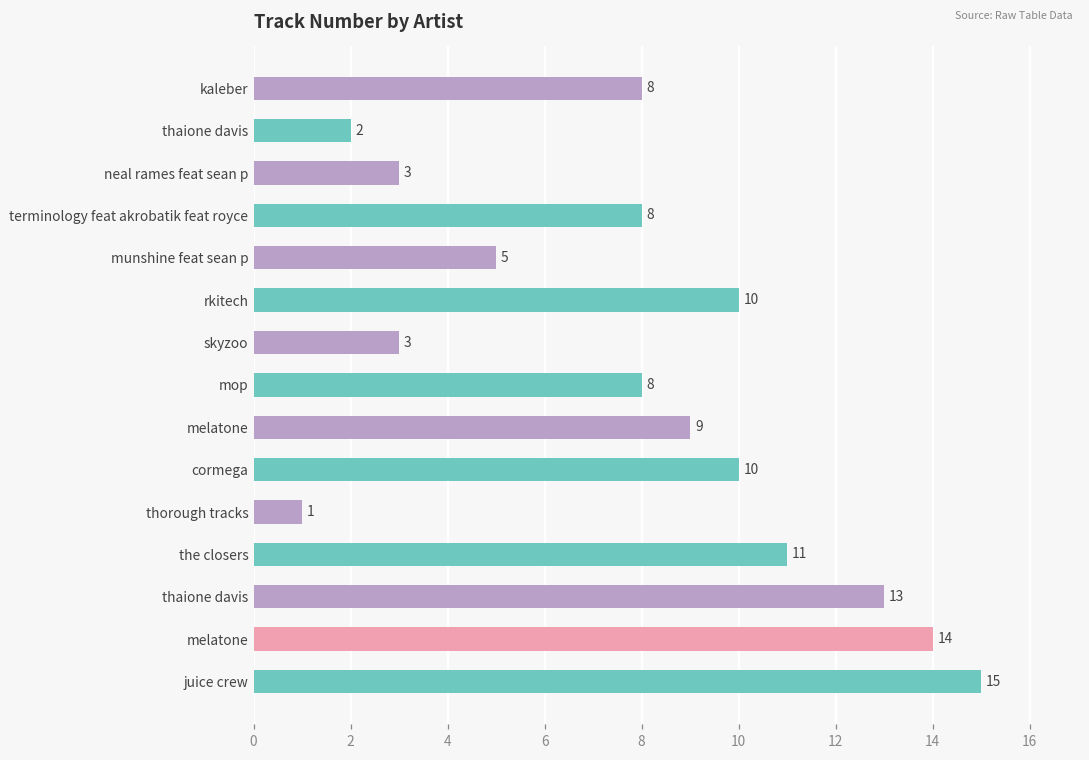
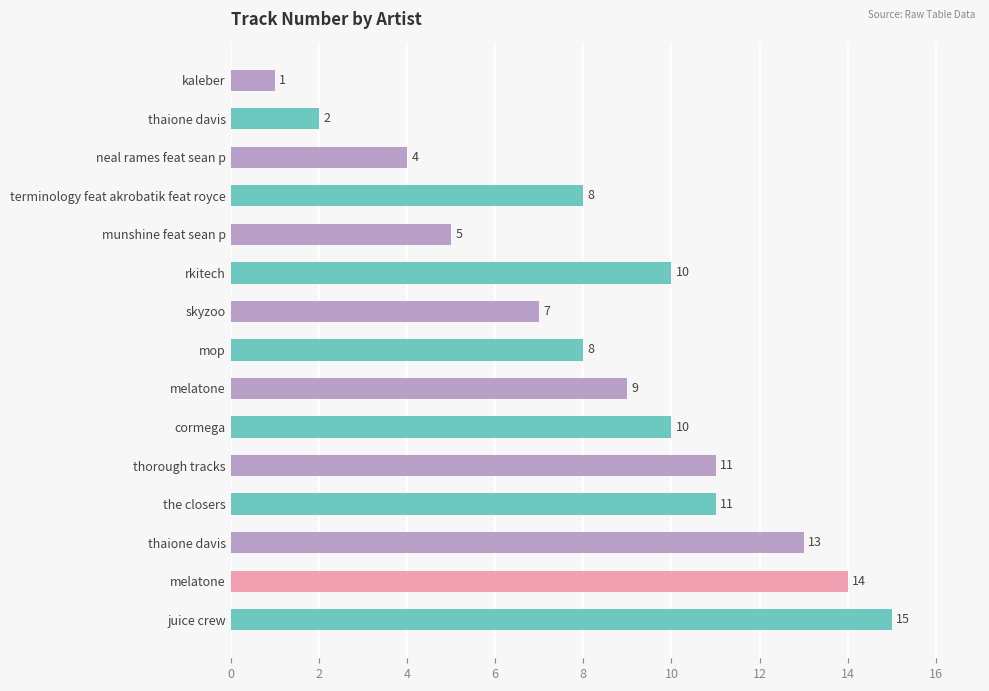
  {
-   "kaleber": 8,
-   "neal rames feat sean p": 3,
+   "kaleber": 1,
+   "neal rames feat sean p": 4,
    "terminology feat akrobatik feat royce": 8,
    "munshine feat sean p": 5,
    "rkitech": 10,
-   "skyzoo": 3,
+   "skyzoo": 7,
    "mop": 8,
    "cormega": 10,
-   "thorough tracks": 1,
+   "thorough tracks": 11,
    "the closers": 11,
    "juice crew": 15
  }
